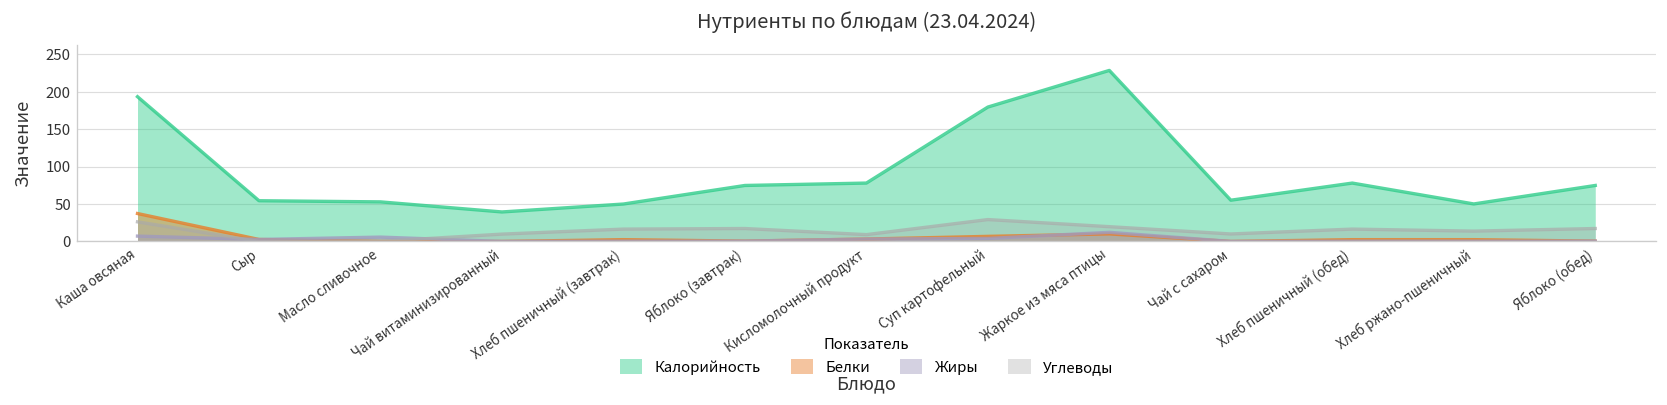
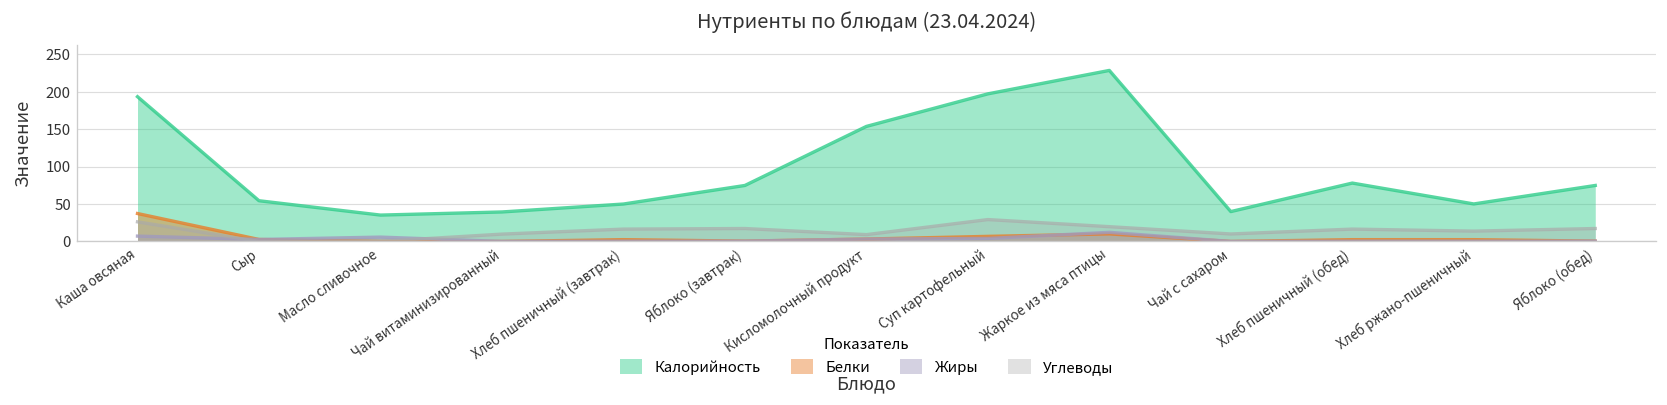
  {
    "Калорийность": {
      "Каша овсяная": 190,
      "Сыр": 50,
-     "Масло сливочное": 50,
+     "Масло сливочное": 40,
      "Чай витаминизированный": 40,
      "Хлеб пшеничный (завтрак)": 50,
      "Яблоко (завтрак)": 70,
-     "Кисломолочный продукт": 80,
-     "Суп картофельный": 180,
+     "Кисломолочный продукт": 150,
+     "Суп картофельный": 200,
      "Жаркое из мяса птицы": 230,
-     "Чай с сахаром": 60,
+     "Чай с сахаром": 40,
      "Хлеб пшеничный (обед)": 80,
      "Хлеб ржано-пшеничный": 50,
      "Яблоко (обед)": 70
    },
    "Белки": {
      "Каша овсяная": 40
    }
  }
